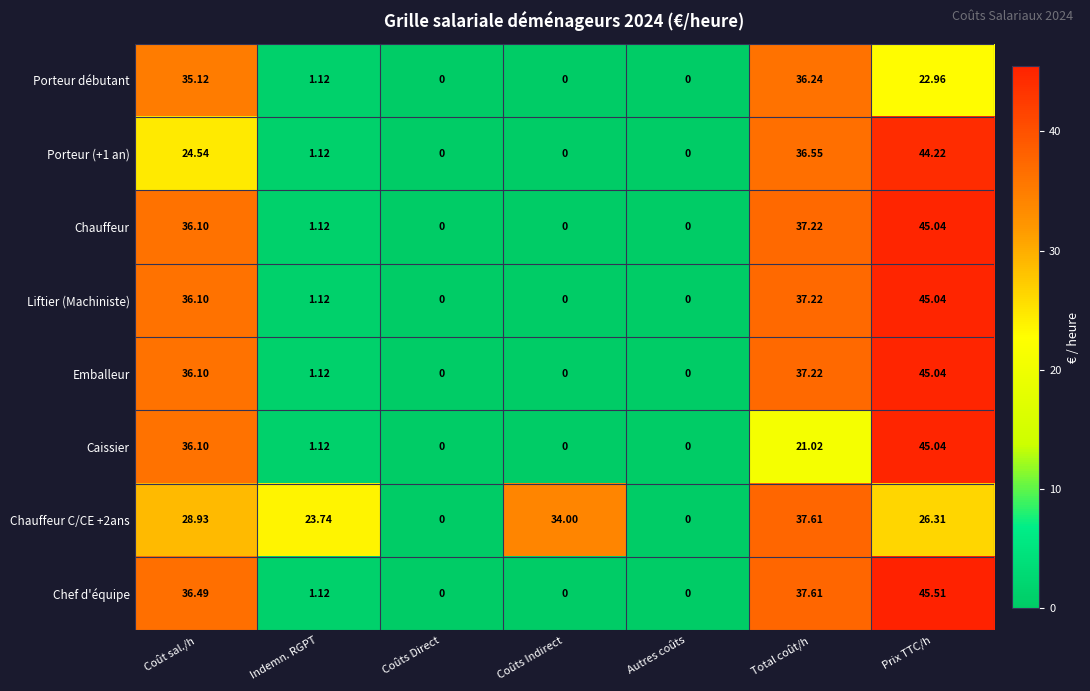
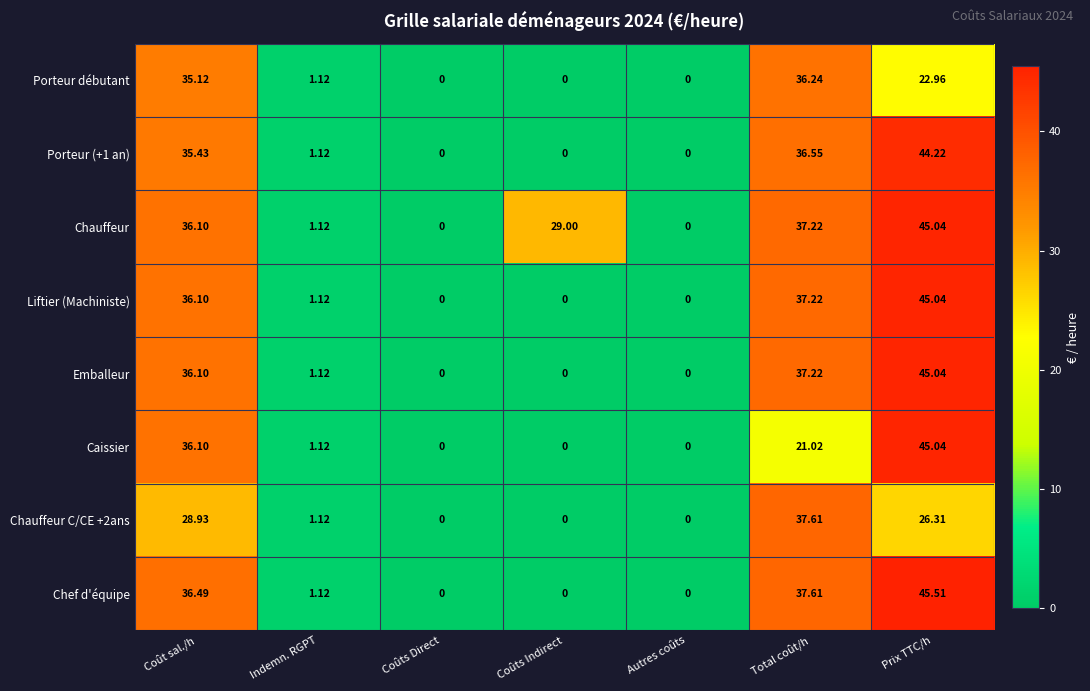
  {
    "Porteur débutant": {
      "Coût sal./h": 35.12,
      "Indemn. RGPT": 1.12,
      "Coûts Direct": 0,
      "Coûts Indirect": 0,
      "Autres coûts": 0,
      "Total coût/h": 36.24,
      "Prix TTC/h": 22.96
    },
    "Porteur (+1 an)": {
-     "Coût sal./h": 24.54,
+     "Coût sal./h": 35.43,
      "Indemn. RGPT": 1.12,
      "Coûts Direct": 0,
      "Coûts Indirect": 0,
      "Autres coûts": 0,
      "Total coût/h": 36.55,
      "Prix TTC/h": 44.22
    },
    "Chauffeur": {
      "Coût sal./h": 36.10,
      "Indemn. RGPT": 1.12,
      "Coûts Direct": 0,
-     "Coûts Indirect": 0,
+     "Coûts Indirect": 29.00,
      "Autres coûts": 0,
      "Total coût/h": 37.22,
      "Prix TTC/h": 45.04
    },
    "Liftier (Machiniste)": {
      "Coût sal./h": 36.10,
      "Indemn. RGPT": 1.12,
      "Coûts Direct": 0,
      "Coûts Indirect": 0,
      "Autres coûts": 0,
      "Total coût/h": 37.22,
      "Prix TTC/h": 45.04
    },
    "Emballeur": {
      "Coût sal./h": 36.10,
      "Indemn. RGPT": 1.12,
      "Coûts Direct": 0,
      "Coûts Indirect": 0,
      "Autres coûts": 0,
      "Total coût/h": 37.22,
      "Prix TTC/h": 45.04
    },
    "Caissier": {
      "Coût sal./h": 36.10,
      "Indemn. RGPT": 1.12,
      "Coûts Direct": 0,
      "Coûts Indirect": 0,
      "Autres coûts": 0,
      "Total coût/h": 21.02,
      "Prix TTC/h": 45.04
    },
    "Chauffeur C/CE +2ans": {
      "Coût sal./h": 28.93,
-     "Indemn. RGPT": 23.74,
+     "Indemn. RGPT": 1.12,
      "Coûts Direct": 0,
-     "Coûts Indirect": 34.00,
+     "Coûts Indirect": 0,
      "Autres coûts": 0,
      "Total coût/h": 37.61,
      "Prix TTC/h": 26.31
    },
    "Chef d'équipe": {
      "Coût sal./h": 36.49,
      "Indemn. RGPT": 1.12,
      "Coûts Direct": 0,
      "Coûts Indirect": 0,
      "Autres coûts": 0,
      "Total coût/h": 37.61,
      "Prix TTC/h": 45.51
    }
  }
